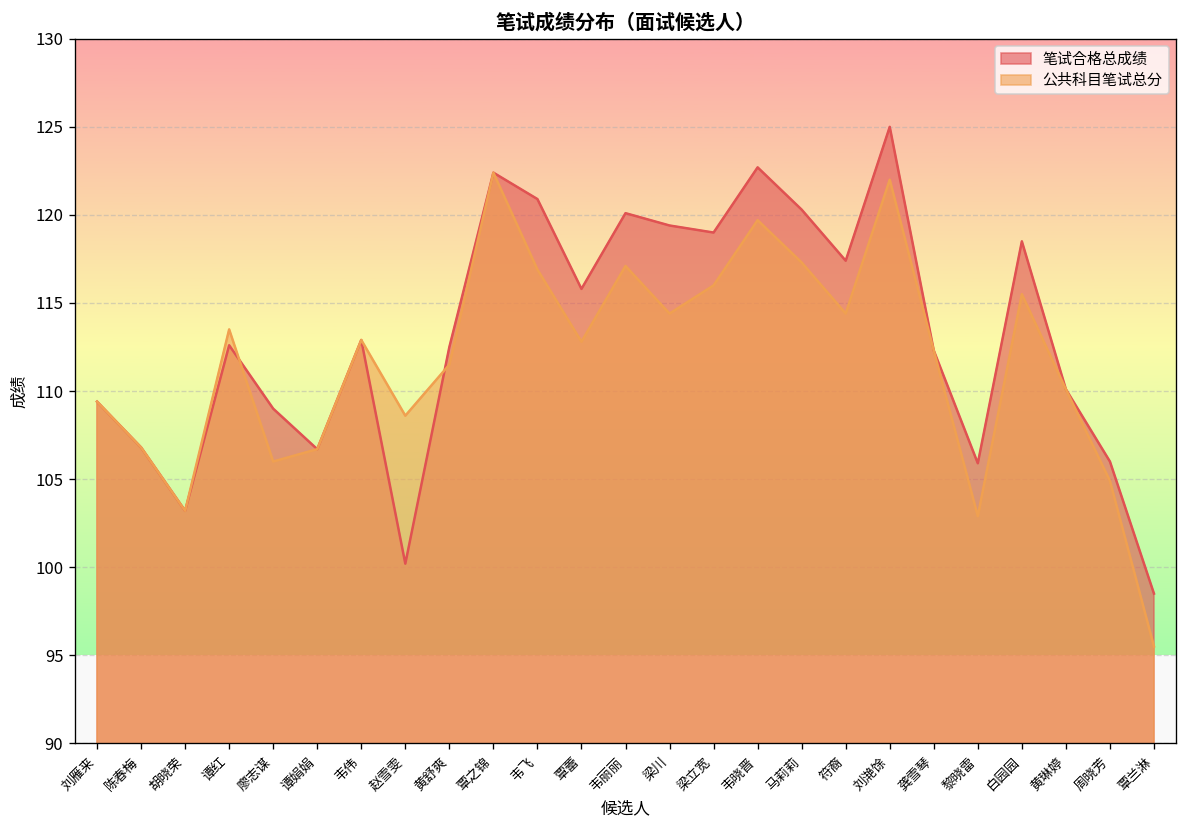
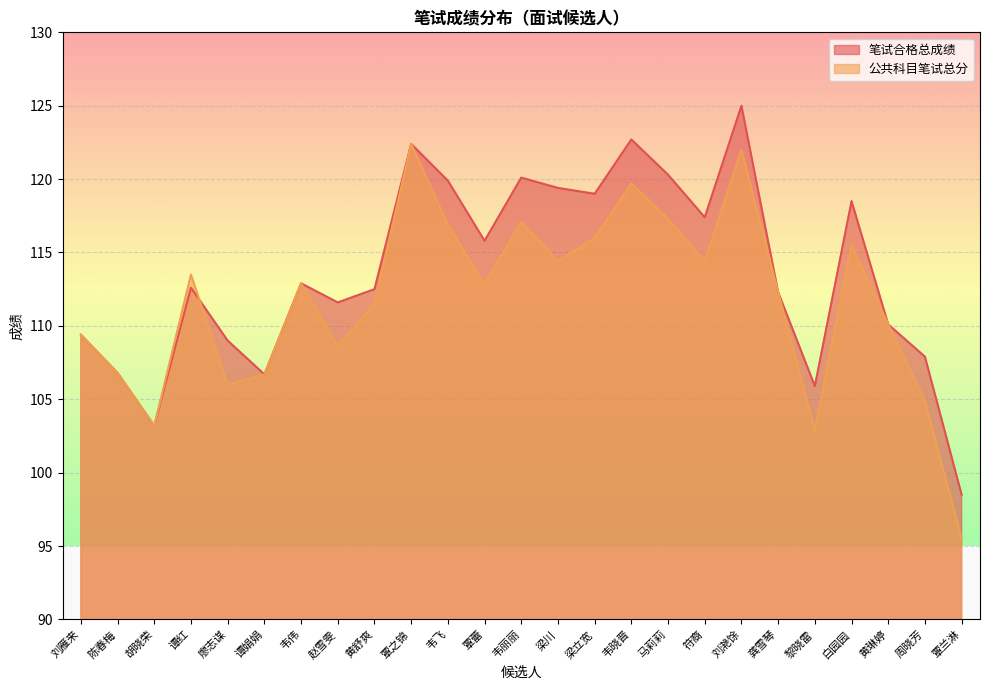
  {
    "笔试合格总成绩": {
      "谭红": 112.6,
      "廖志谋": 109.0,
-     "赵雪雯": 100.2,
+     "赵雪雯": 111.6,
      "黄舒爽": 112.5,
-     "韦飞": 120.9,
+     "韦飞": 119.9,
      "覃蕾": 115.8,
      "韦丽丽": 120.1,
      "梁川": 119.4,
      "梁立宽": 119.0,
      "韦晓晋": 122.7,
      "马莉莉": 120.3,
      "符裔": 117.4,
      "刘滟馀": 125.0,
      "黎晓雷": 105.9,
      "白园园": 118.5,
-     "周晓芳": 106.0,
+     "周晓芳": 107.9,
      "覃兰淋": 98.5
    },
    "公共科目笔试总分": {
      "谭红": 113.5,
      "廖志谋": 106.0,
      "赵雪雯": 108.6,
      "黄舒爽": 111.5,
      "韦飞": 116.9,
      "覃蕾": 112.8,
      "韦丽丽": 117.1,
      "梁川": 114.4,
      "梁立宽": 116.0,
      "韦晓晋": 119.7,
      "马莉莉": 117.3,
      "符裔": 114.4,
      "刘滟馀": 122.0,
      "黎晓雷": 102.9,
      "白园园": 115.5,
      "周晓芳": 104.9,
      "覃兰淋": 95.5
    }
  }
